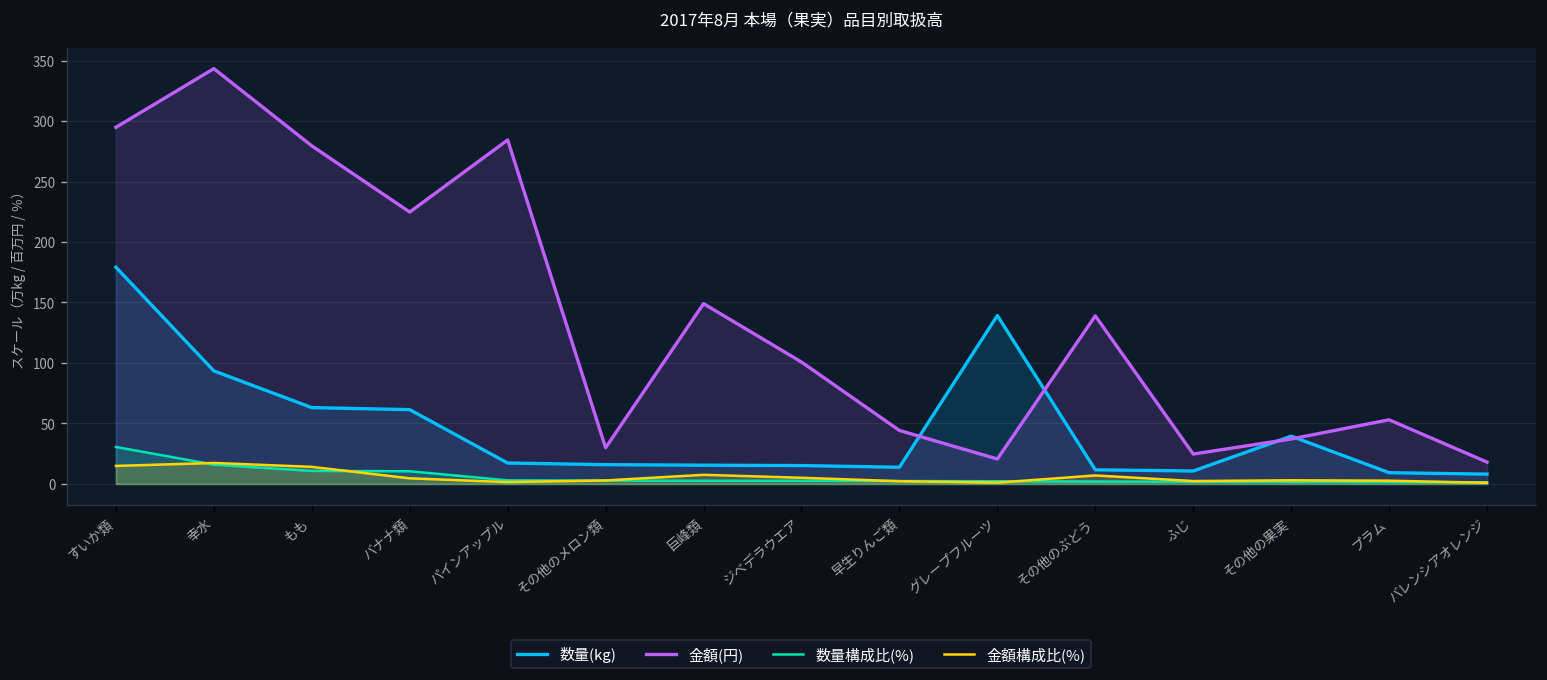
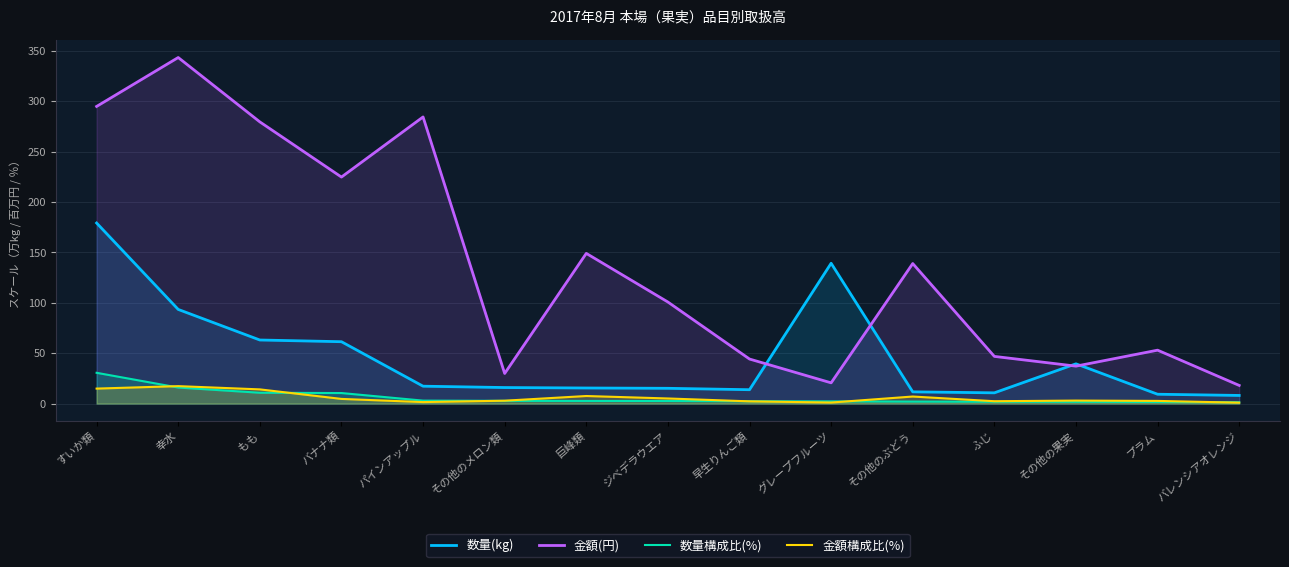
  {
    "数量(kg)": {
      "すいか類": 179,
      "幸水": 93,
      "もも": 63,
      "バナナ類": 61,
      "パインアップル": 17,
      "その他のメロン類": 16,
      "巨峰類": 15,
      "ジベデラウエア": 15,
      "早生りんご類": 14,
      "グレープフルーツ": 139,
      "その他のぶどう": 12,
      "ふじ": 11,
      "プラム": 9,
      "バレンシアオレンジ": 8
    },
    "金額(円)": {
      "すいか類": 295,
      "幸水": 343,
      "もも": 279,
      "バナナ類": 225,
      "パインアップル": 284,
      "その他のメロン類": 30,
      "巨峰類": 149,
      "ジベデラウエア": 101,
      "早生りんご類": 44,
      "グレープフルーツ": 21,
      "その他のぶどう": 139,
-     "ふじ": 25,
+     "ふじ": 47,
      "プラム": 53,
      "バレンシアオレンジ": 18
    },
    "数量構成比(%)": {
      "すいか類": 31,
      "もも": 11,
      "バナナ類": 10,
      "巨峰類": 3,
      "その他のぶどう": 2
    },
    "金額構成比(%)": {
      "すいか類": 15,
      "もも": 14,
      "バナナ類": 5,
      "巨峰類": 8,
      "その他のぶどう": 7
    }
  }
